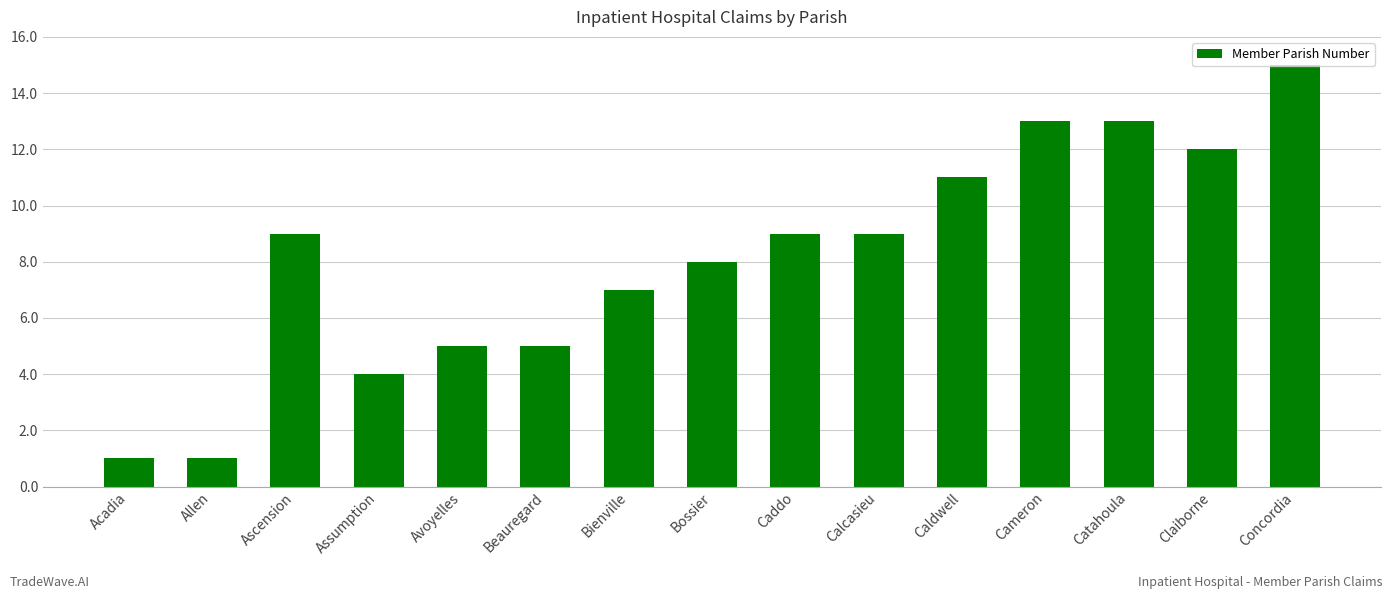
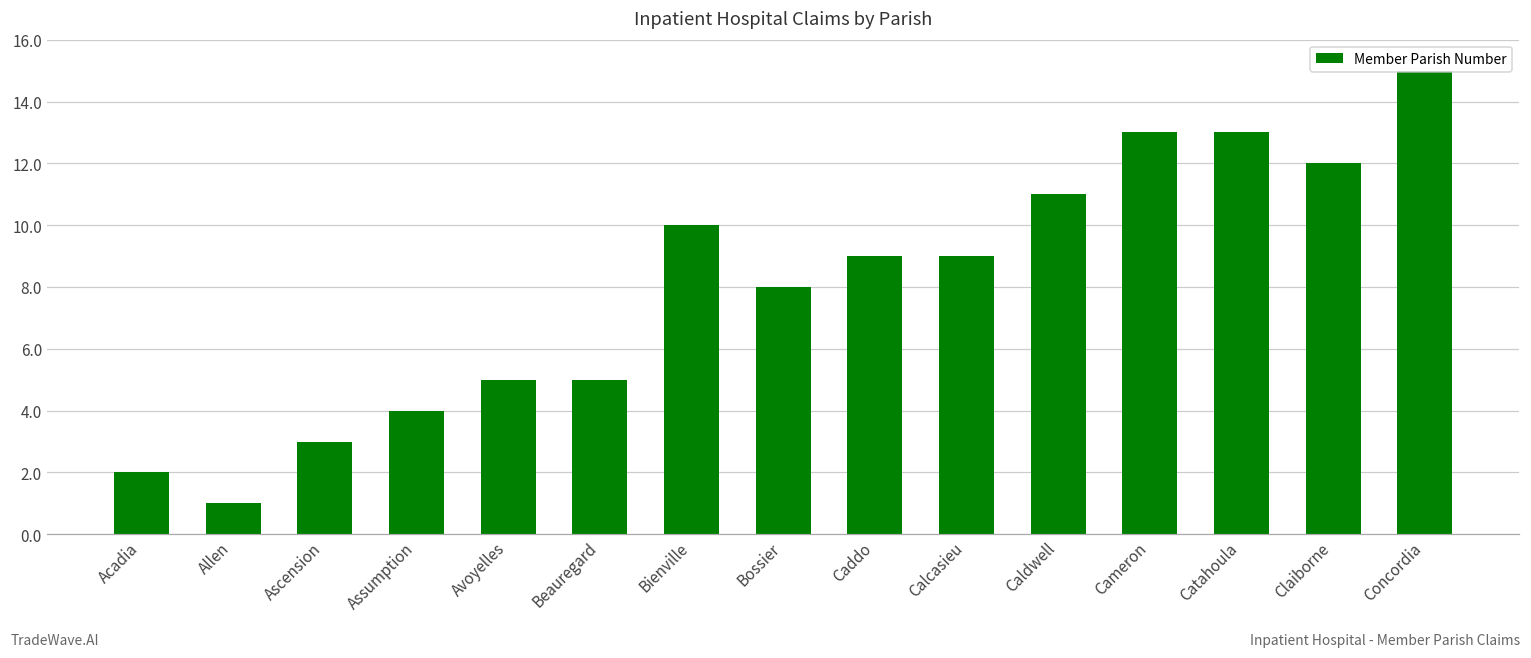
  {
-   "Acadia": 1,
+   "Acadia": 2,
    "Allen": 1,
-   "Ascension": 9,
+   "Ascension": 3,
    "Assumption": 4,
    "Avoyelles": 5,
    "Beauregard": 5,
-   "Bienville": 7,
+   "Bienville": 10,
    "Bossier": 8,
    "Caddo": 9,
    "Calcasieu": 9,
    "Caldwell": 11,
    "Cameron": 13,
    "Catahoula": 13,
    "Claiborne": 12
  }
